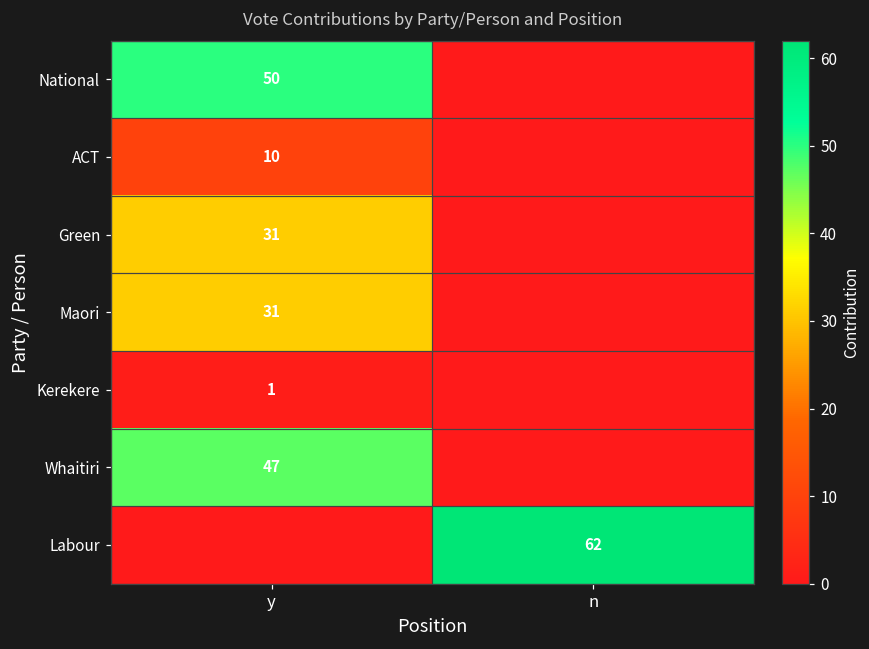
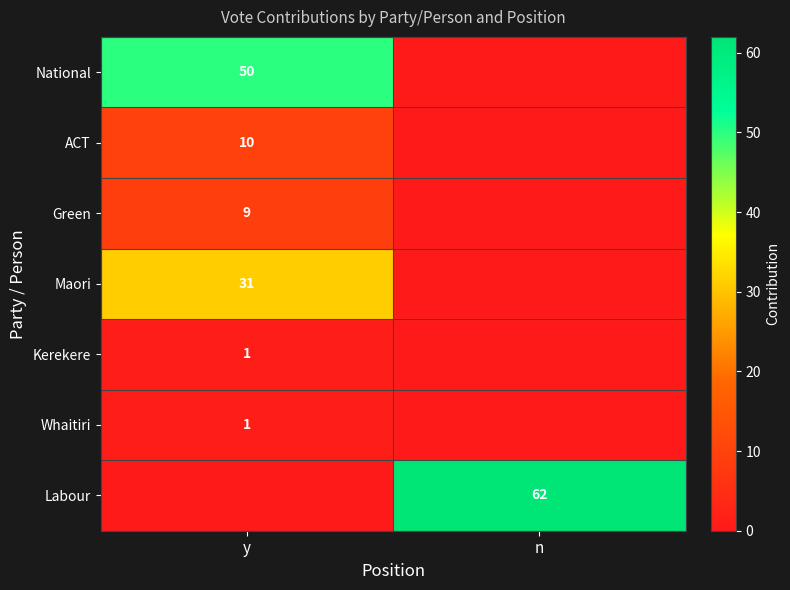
  {
    "National": {
      "y": 50
    },
    "ACT": {
      "y": 10
    },
    "Green": {
-     "y": 31
+     "y": 9
    },
    "Maori": {
      "y": 31
    },
    "Kerekere": {
      "y": 1
    },
    "Whaitiri": {
-     "y": 47
+     "y": 1
    },
    "Labour": {
      "n": 62
    }
  }
